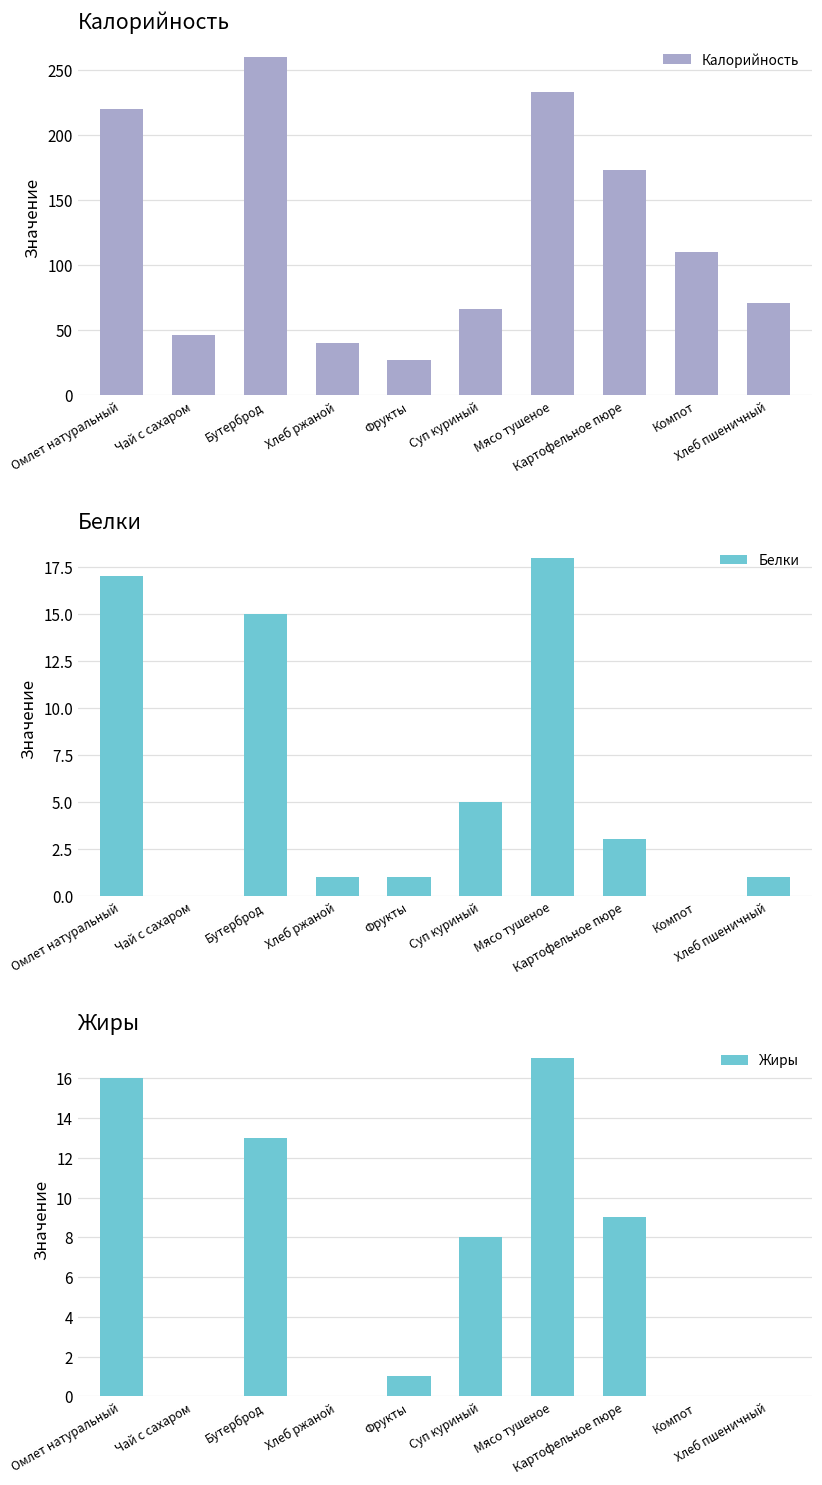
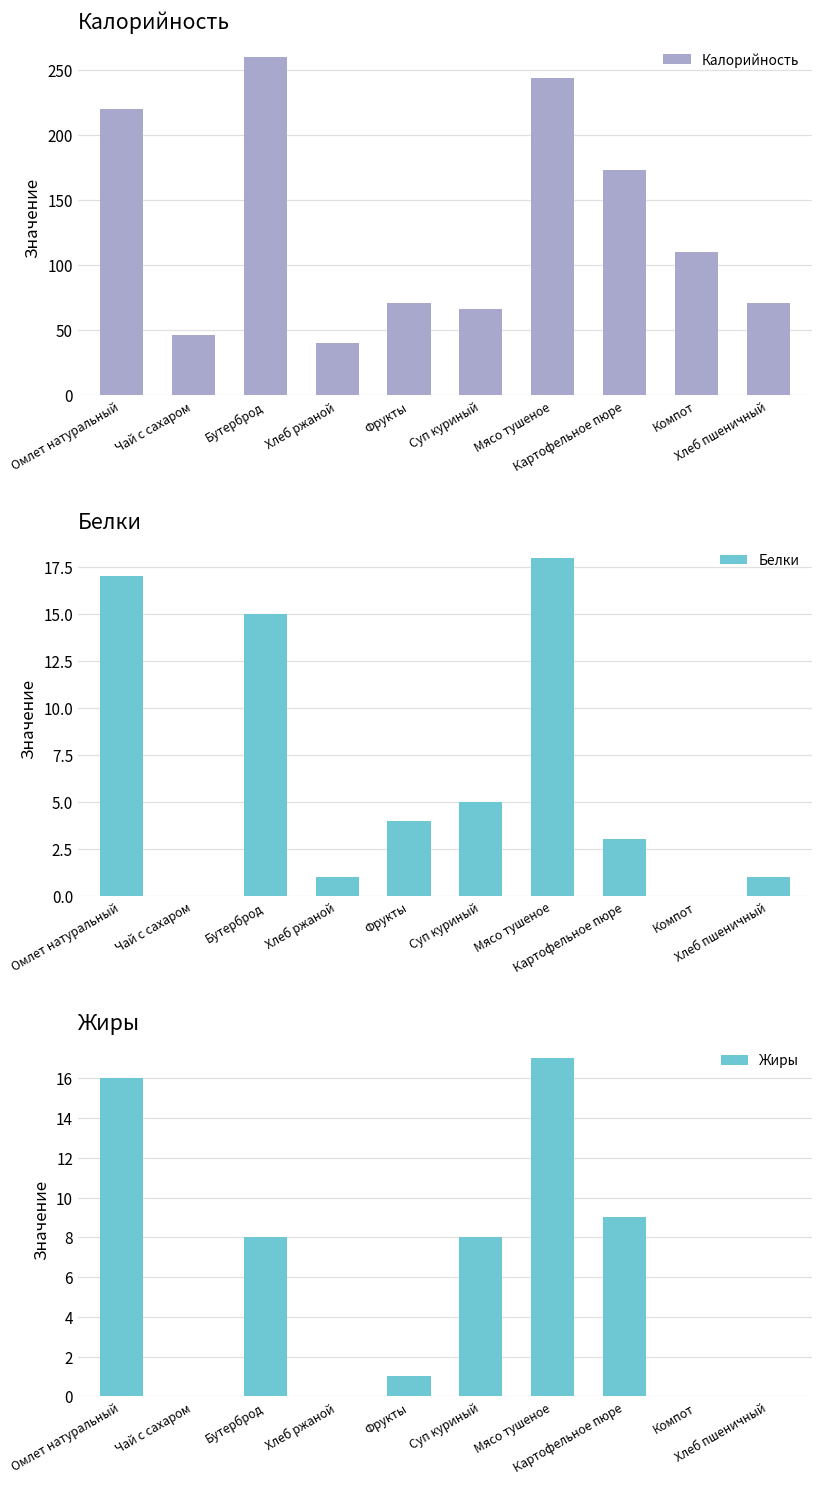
  {
    "Калорийность": {
      "Омлет натуральный": 220,
      "Чай с сахаром": 46,
      "Бутерброд": 260,
      "Хлеб ржаной": 40,
-     "Фрукты": 27,
+     "Фрукты": 71,
      "Суп куриный": 66,
-     "Мясо тушеное": 233,
+     "Мясо тушеное": 244,
      "Картофельное пюре": 173,
      "Компот": 110,
      "Хлеб пшеничный": 71
    },
    "Белки": {
      "Омлет натуральный": 17,
      "Чай с сахаром": 0,
      "Бутерброд": 15,
      "Хлеб ржаной": 1,
-     "Фрукты": 1,
+     "Фрукты": 4,
      "Суп куриный": 5,
      "Мясо тушеное": 18,
      "Картофельное пюре": 3,
      "Компот": 0,
      "Хлеб пшеничный": 1
    },
    "Жиры": {
      "Омлет натуральный": 16,
      "Чай с сахаром": 0,
-     "Бутерброд": 13,
+     "Бутерброд": 8,
      "Хлеб ржаной": 0,
      "Фрукты": 1,
      "Суп куриный": 8,
      "Мясо тушеное": 17,
      "Картофельное пюре": 9,
      "Компот": 0,
      "Хлеб пшеничный": 0
    }
  }
